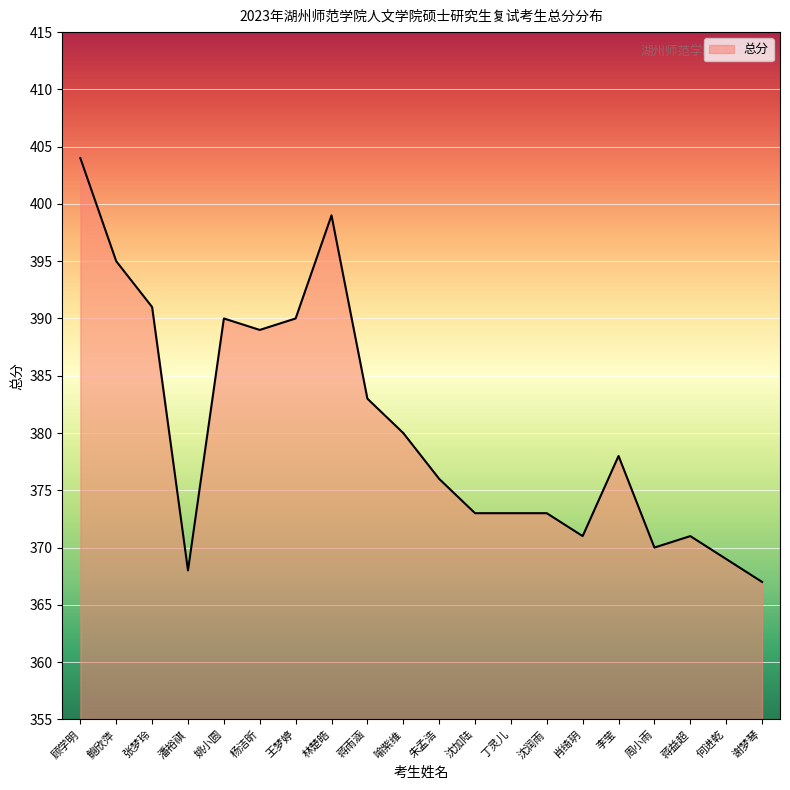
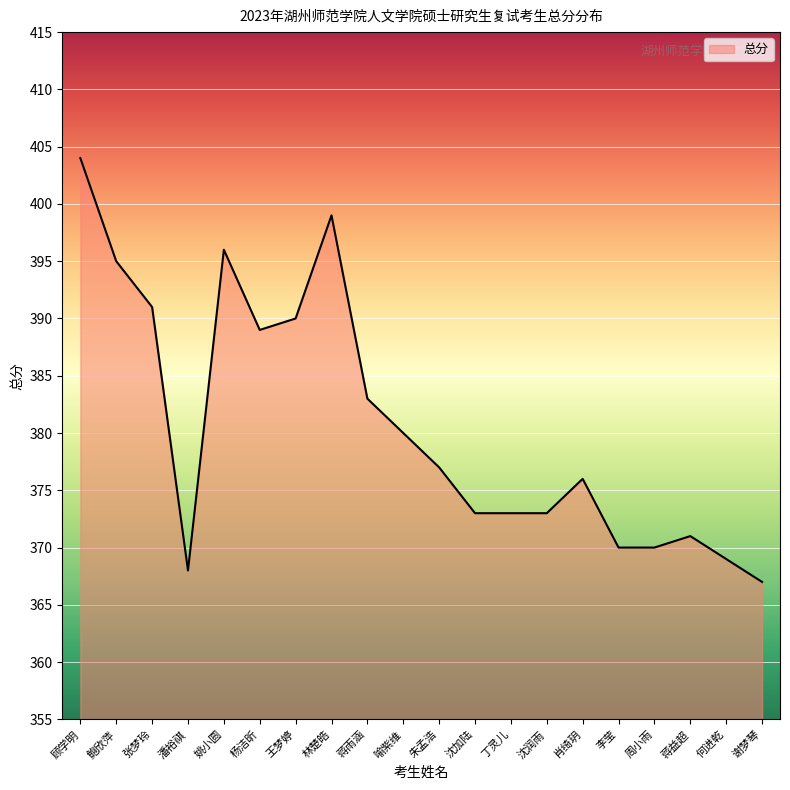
  {
    "顾学明": 404,
    "鲍欣萍": 395,
    "张梦玲": 391,
    "潘裕祺": 368,
-   "姚小圆": 390,
+   "姚小圆": 396,
    "杨洁昕": 389,
    "王梦婷": 390,
    "林楚皓": 399,
    "蒋雨涵": 383,
    "喻紫维": 380,
-   "朱孟浩": 376,
+   "朱孟浩": 377,
    "沈加陆": 373,
    "丁灵儿": 373,
    "沈润雨": 373,
-   "肖绮玥": 371,
-   "李莹": 378,
+   "肖绮玥": 376,
+   "李莹": 370,
    "周小雨": 370,
    "蒋益超": 371,
    "何进乾": 369,
    "谢梦琴": 367
  }
